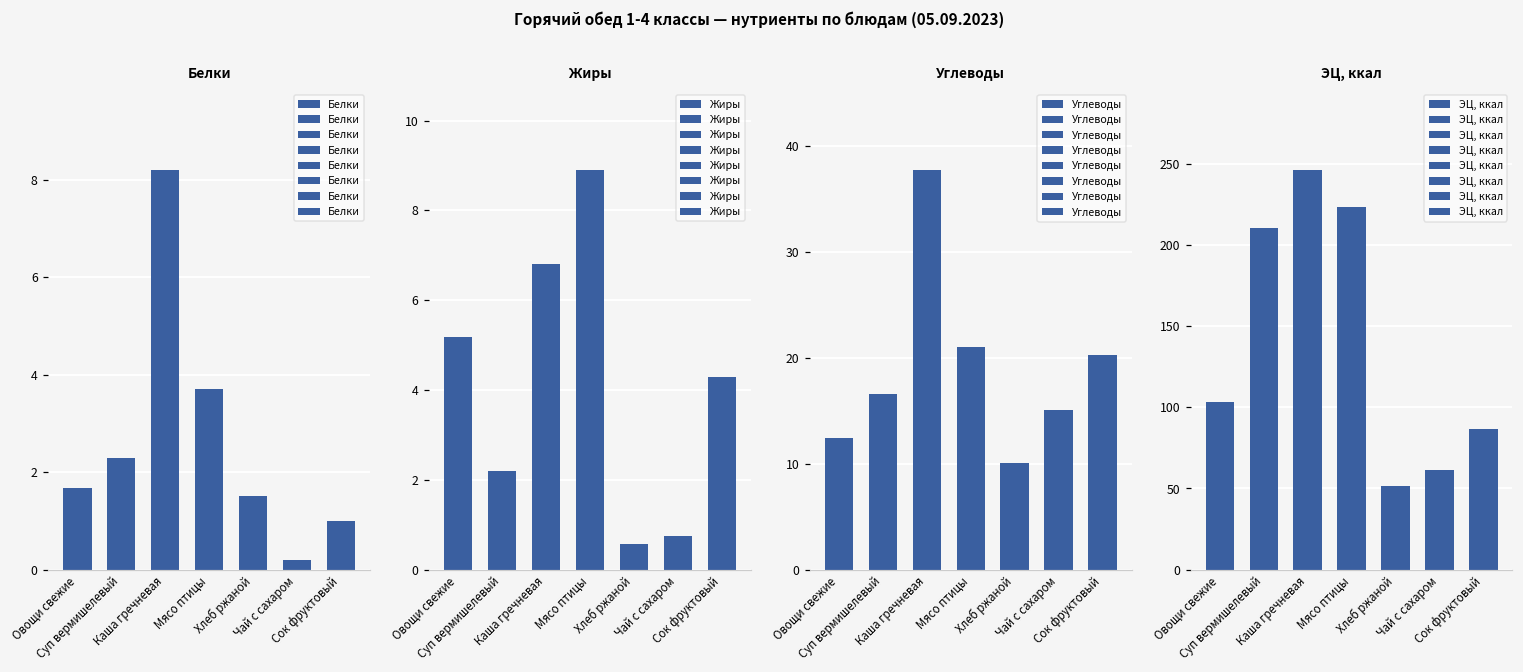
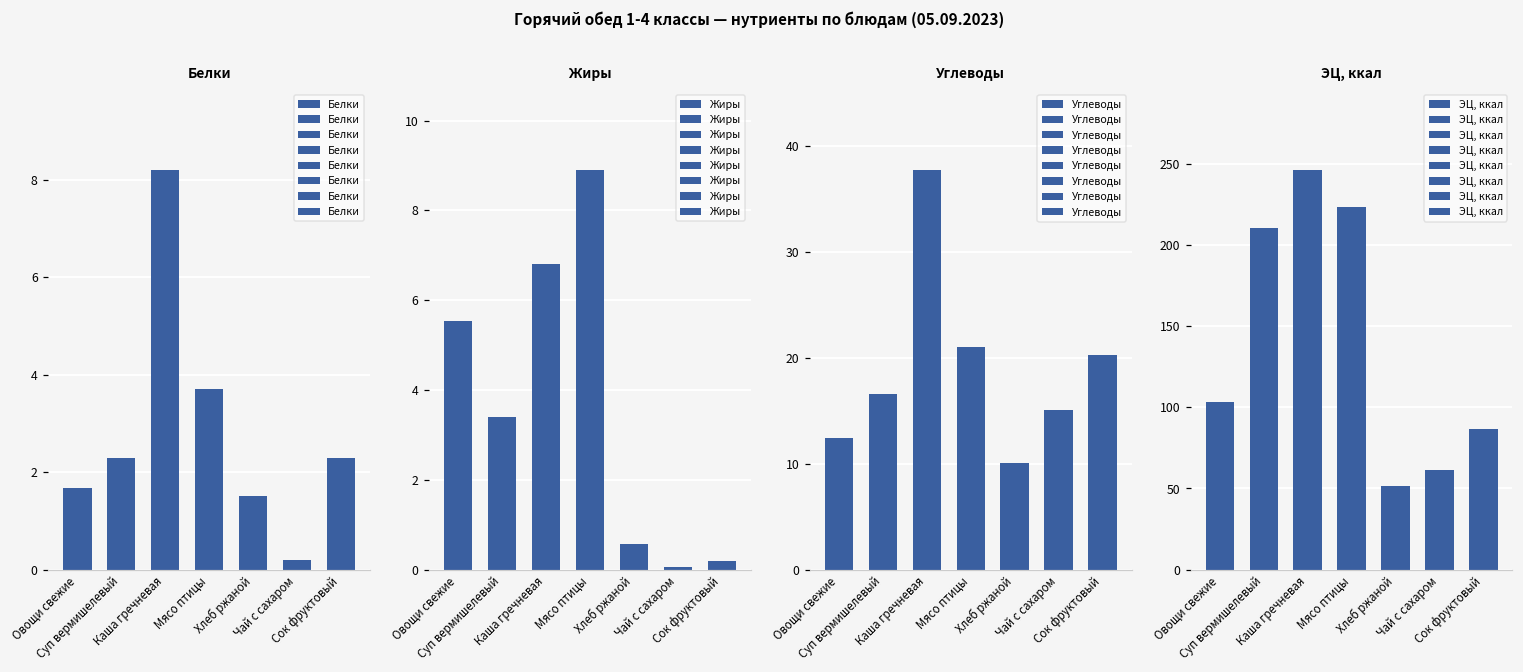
  {
    "Белки": {
      "Овощи свежие": 1.7,
      "Суп вермишелевый": 2.3,
      "Каша гречневая": 8.2,
      "Мясо птицы": 3.7,
      "Хлеб ржаной": 1.5,
      "Чай с сахаром": 0.2,
-     "Сок фруктовый": 1.0
+     "Сок фруктовый": 2.3
    },
    "Жиры": {
-     "Овощи свежие": 5.2,
-     "Суп вермишелевый": 2.2,
+     "Овощи свежие": 5.5,
+     "Суп вермишелевый": 3.4,
      "Каша гречневая": 6.8,
      "Мясо птицы": 8.9,
      "Хлеб ржаной": 0.6,
-     "Чай с сахаром": 0.7,
-     "Сок фруктовый": 4.3
+     "Чай с сахаром": 0.1,
+     "Сок фруктовый": 0.2
    },
    "Углеводы": {
      "Овощи свежие": 12,
      "Суп вермишелевый": 17,
      "Каша гречневая": 38,
      "Мясо птицы": 21,
      "Хлеб ржаной": 10,
      "Чай с сахаром": 15,
      "Сок фруктовый": 20
    },
    "ЭЦ, ккал": {
      "Овощи свежие": 103,
      "Суп вермишелевый": 210,
      "Каша гречневая": 246,
      "Мясо птицы": 223,
      "Хлеб ржаной": 51,
      "Чай с сахаром": 61,
      "Сок фруктовый": 87
    }
  }
